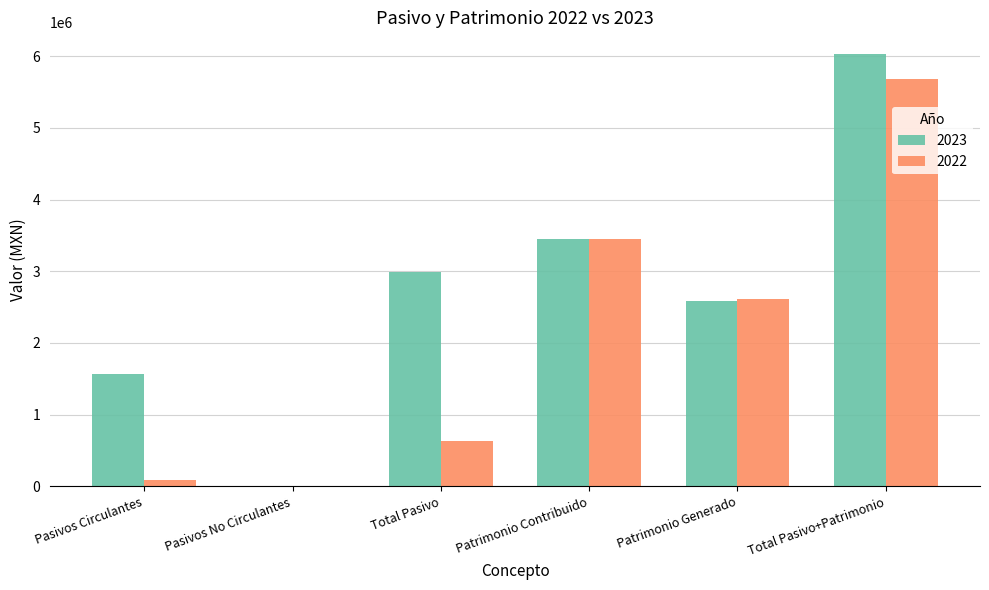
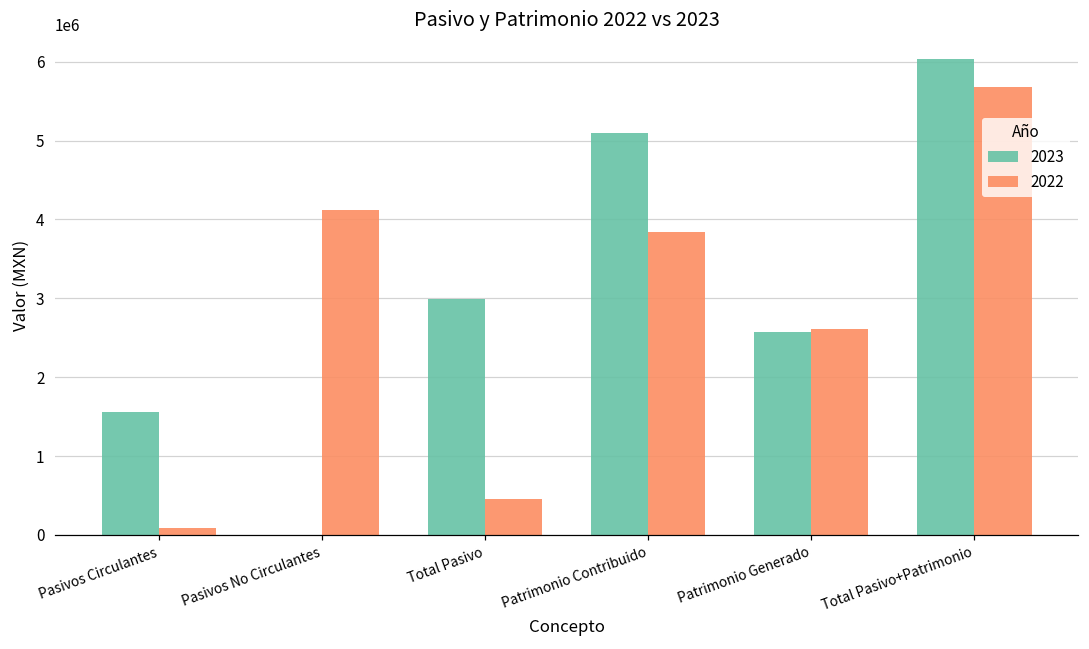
  {
    "2023": {
      "Pasivos Circulantes": 1600000,
      "Pasivos No Circulantes": 0,
      "Total Pasivo": 3000000,
-     "Patrimonio Contribuido": 3500000,
+     "Patrimonio Contribuido": 5100000,
      "Patrimonio Generado": 2600000,
      "Total Pasivo+Patrimonio": 6000000
    },
    "2022": {
      "Pasivos Circulantes": 100000,
-     "Pasivos No Circulantes": 0,
-     "Total Pasivo": 600000,
-     "Patrimonio Contribuido": 3500000,
+     "Pasivos No Circulantes": 4100000,
+     "Total Pasivo": 500000,
+     "Patrimonio Contribuido": 3800000,
      "Patrimonio Generado": 2600000,
      "Total Pasivo+Patrimonio": 5700000
    }
  }
